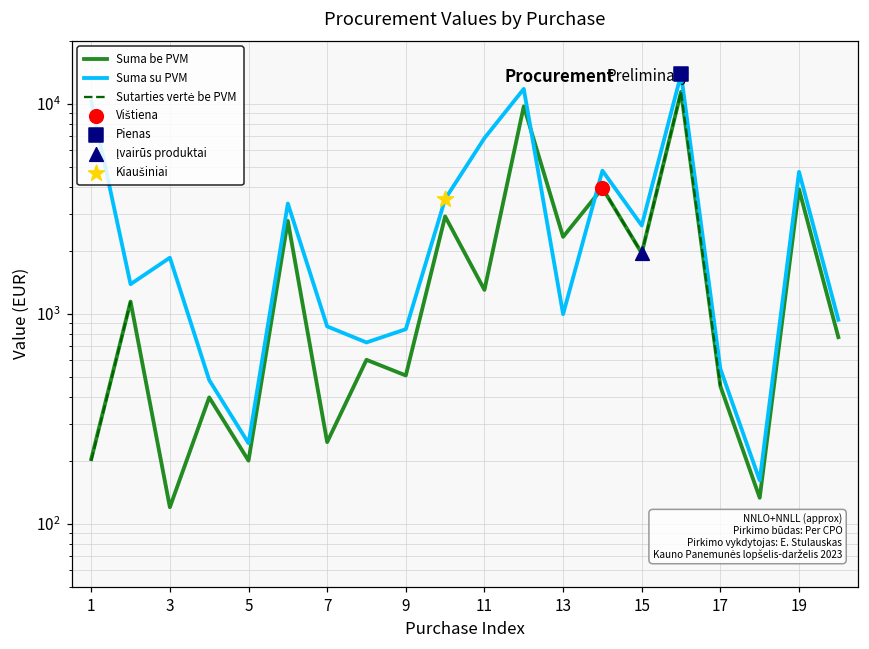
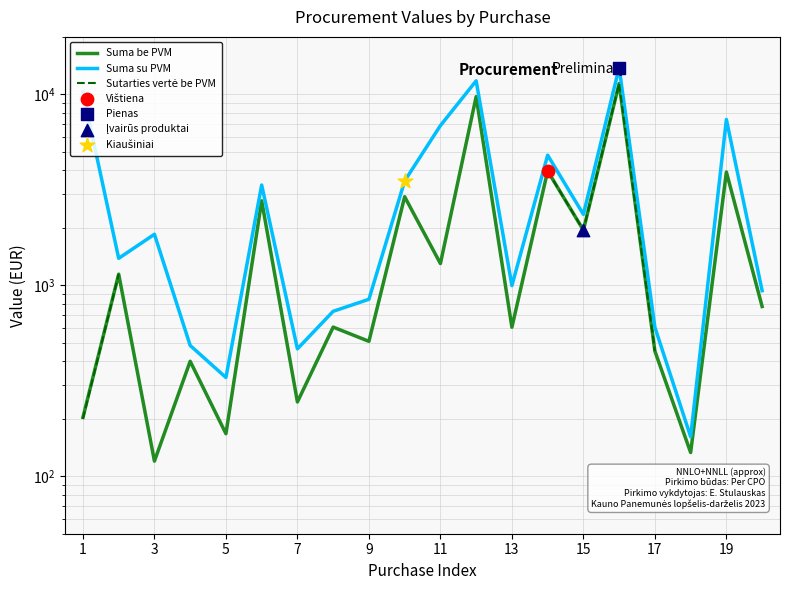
  {
    "Suma be PVM": {
      "3": 120,
-     "5": 200,
+     "5": 170,
      "7": 250,
      "9": 510,
      "11": 1300,
-     "13": 2300,
+     "13": 600,
      "19": 3900
    },
    "Suma su PVM": {
      "3": 1900,
-     "5": 240,
-     "7": 900,
+     "5": 330,
+     "7": 460,
      "9": 800,
      "11": 6900,
      "13": 1000,
-     "15": 2600,
-     "17": 550,
-     "19": 4700
+     "15": 2400,
+     "17": 600,
+     "19": 7400
    },
    "Sutarties vertė be PVM": {
      "9": 700
    }
  }
